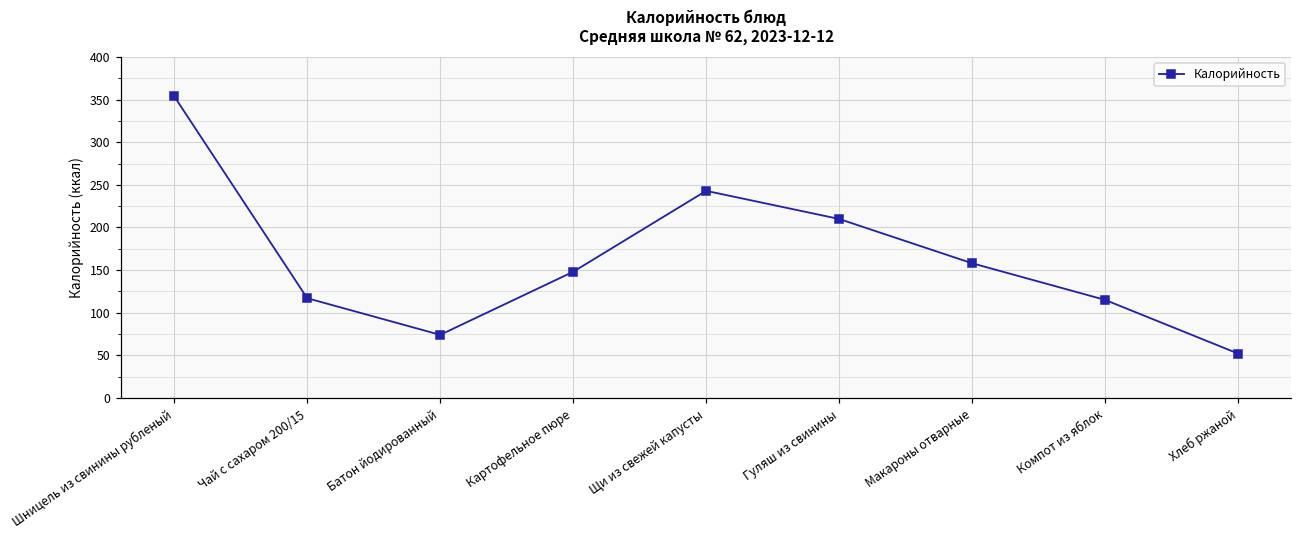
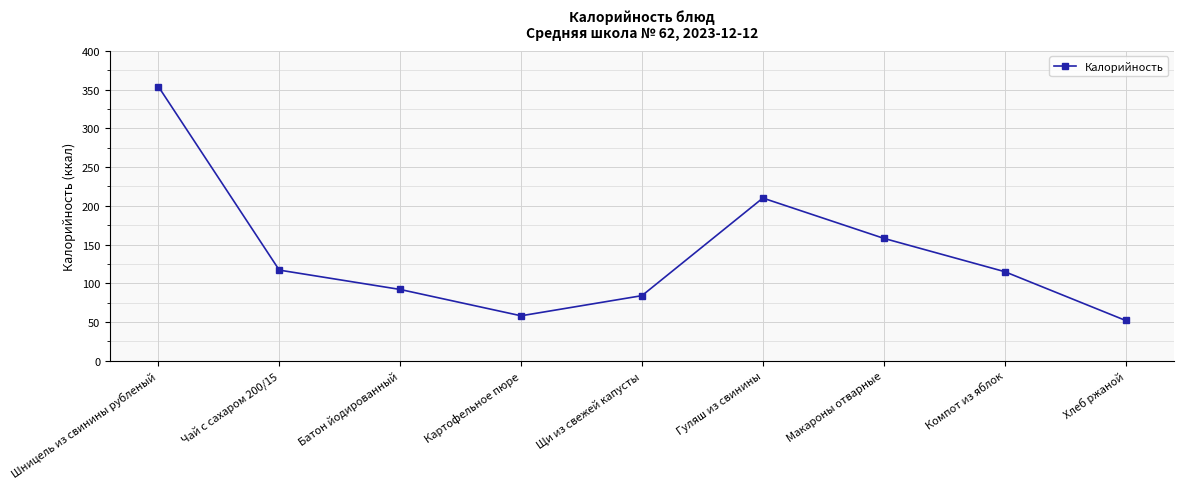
  {
    "Шницель из свинины рубленый": 350,
    "Чай с сахаром 200/15": 120,
-   "Батон йодированный": 70,
-   "Картофельное пюре": 150,
-   "Щи из свежей капусты": 240,
+   "Батон йодированный": 90,
+   "Картофельное пюре": 60,
+   "Щи из свежей капусты": 80,
    "Гуляш из свинины": 210,
    "Макароны отварные": 160,
    "Компот из яблок": 120,
    "Хлеб ржаной": 50
  }
